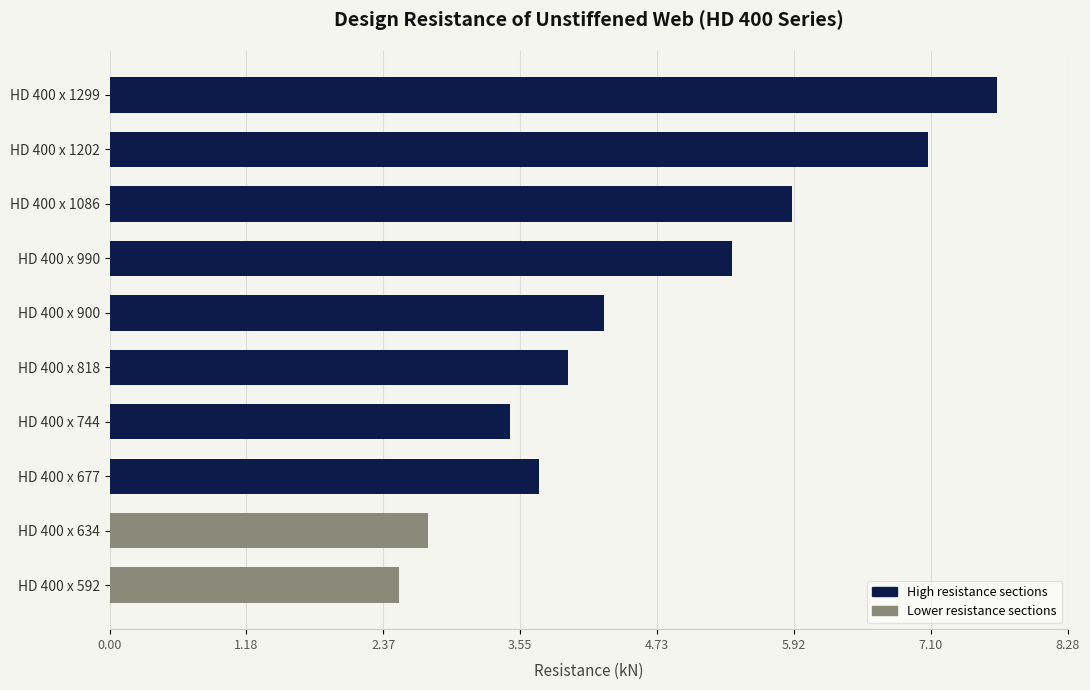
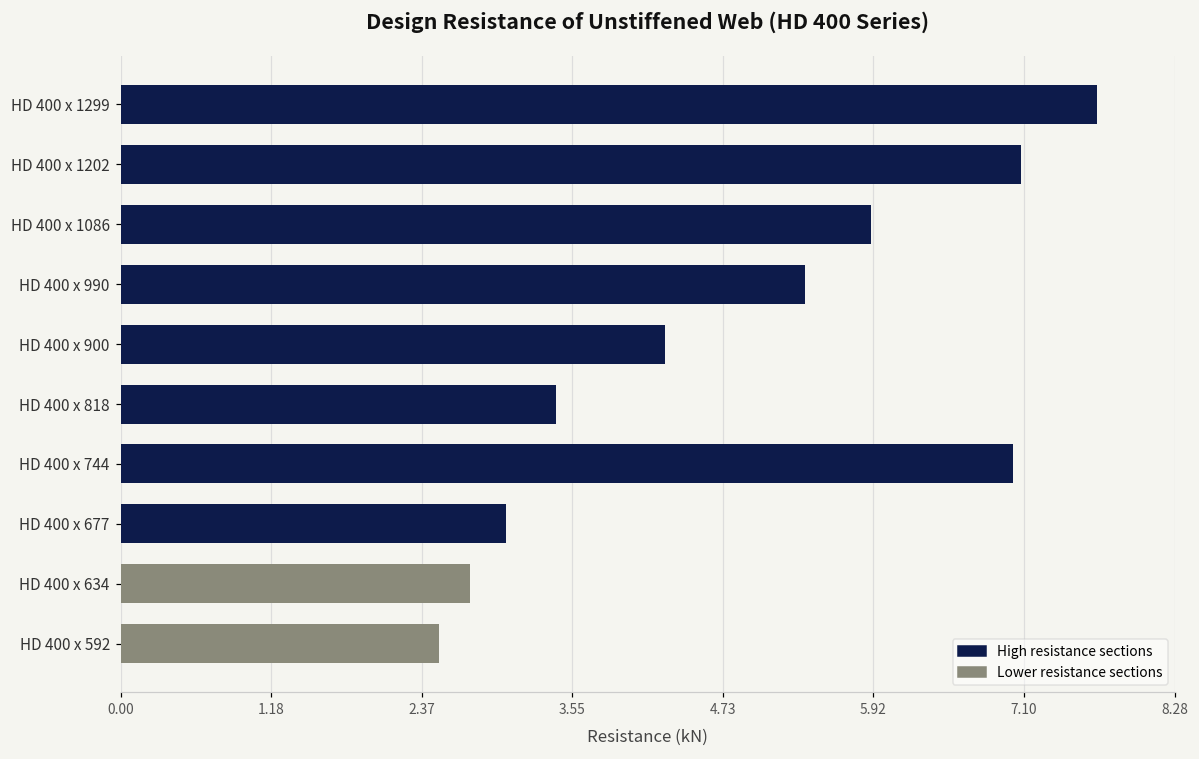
  {
    "HD 400 x 1299": 7.67,
    "HD 400 x 1202": 7.08,
    "HD 400 x 1086": 5.90,
    "HD 400 x 990": 5.38,
    "HD 400 x 900": 4.28,
-   "HD 400 x 818": 3.96,
-   "HD 400 x 744": 3.46,
-   "HD 400 x 677": 3.71,
+   "HD 400 x 818": 3.42,
+   "HD 400 x 744": 7.01,
+   "HD 400 x 677": 3.03,
    "HD 400 x 634": 2.75,
    "HD 400 x 592": 2.50
  }
